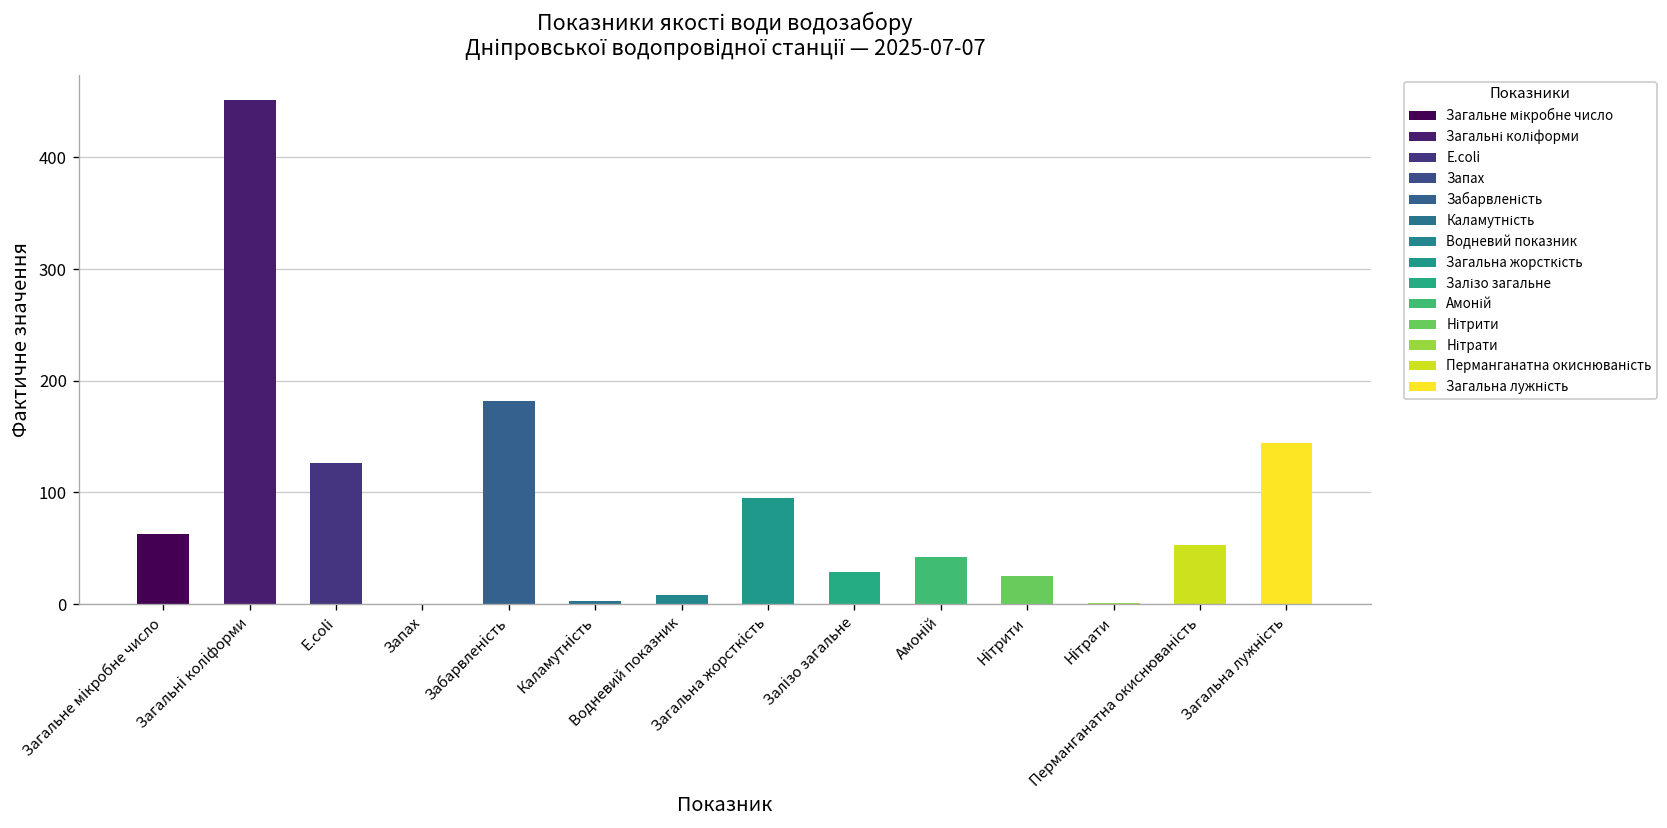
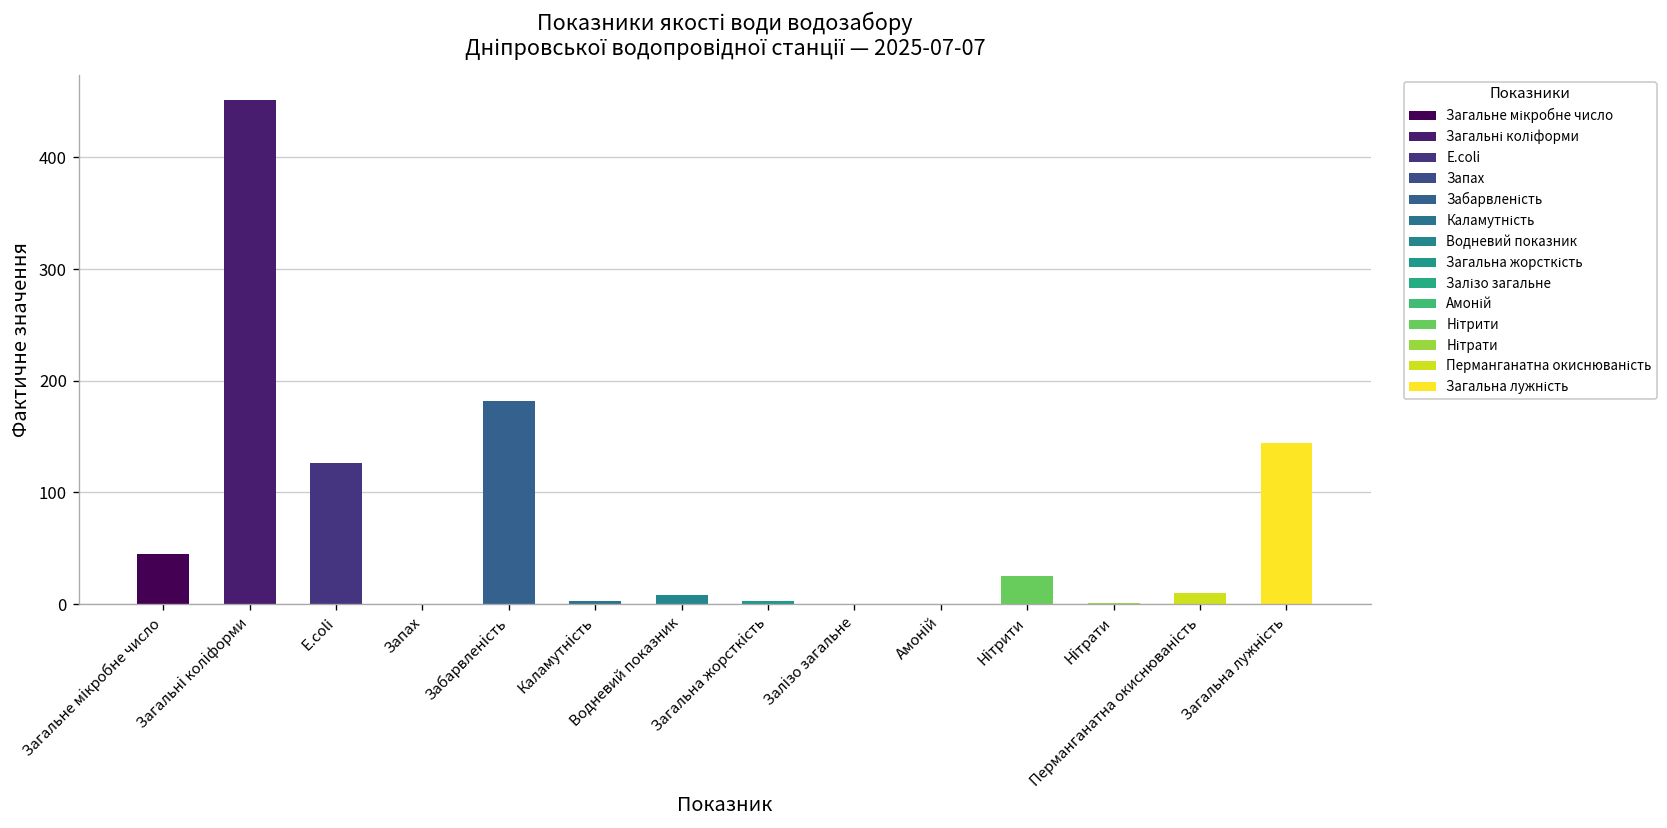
  {
-   "Загальне мікробне число": 60,
+   "Загальне мікробне число": 50,
    "Загальні коліформи": 450,
    "E.coli": 130,
    "Забарвленість": 180,
    "Каламутність": 0,
    "Водневий показник": 10,
-   "Загальна жорсткість": 90,
-   "Залізо загальне": 30,
-   "Амоній": 40,
+   "Загальна жорсткість": 0,
+   "Залізо загальне": 0,
+   "Амоній": 0,
    "Нітрити": 30,
-   "Перманганатна окиснюваність": 50,
+   "Перманганатна окиснюваність": 10,
    "Загальна лужність": 140
  }
